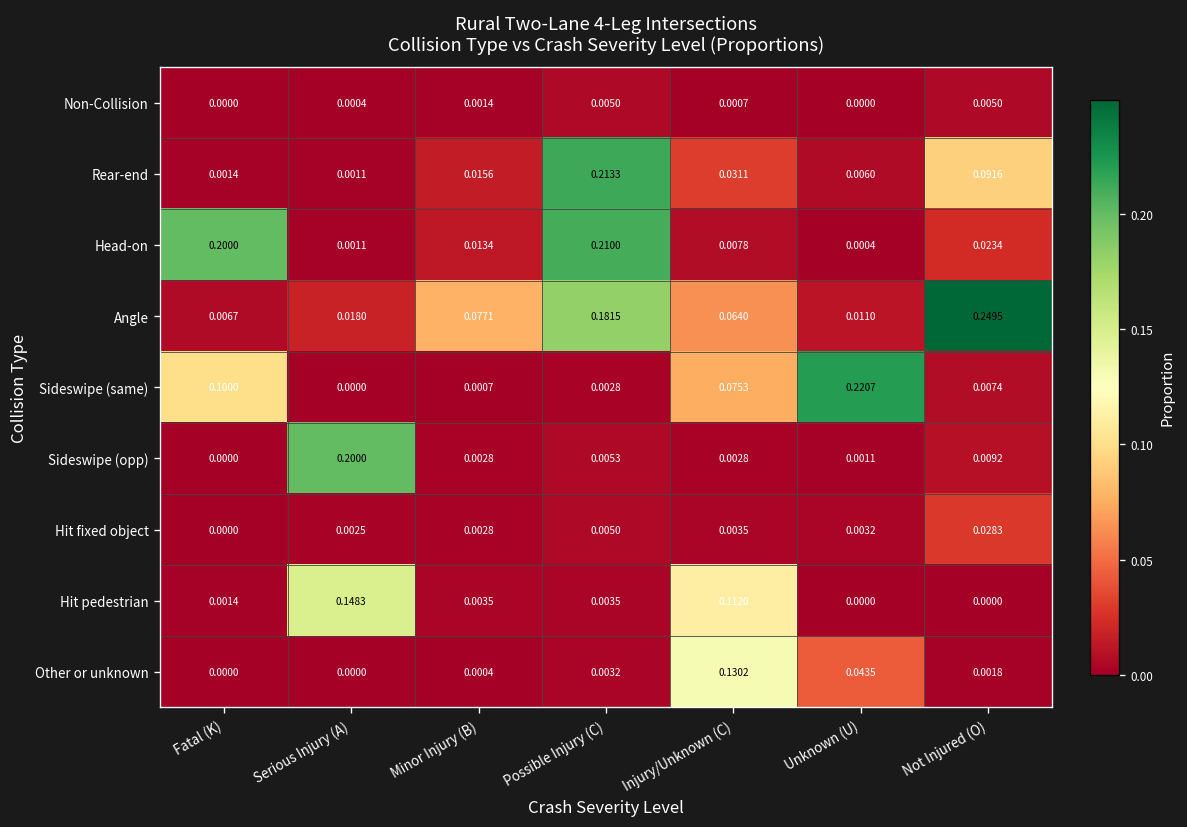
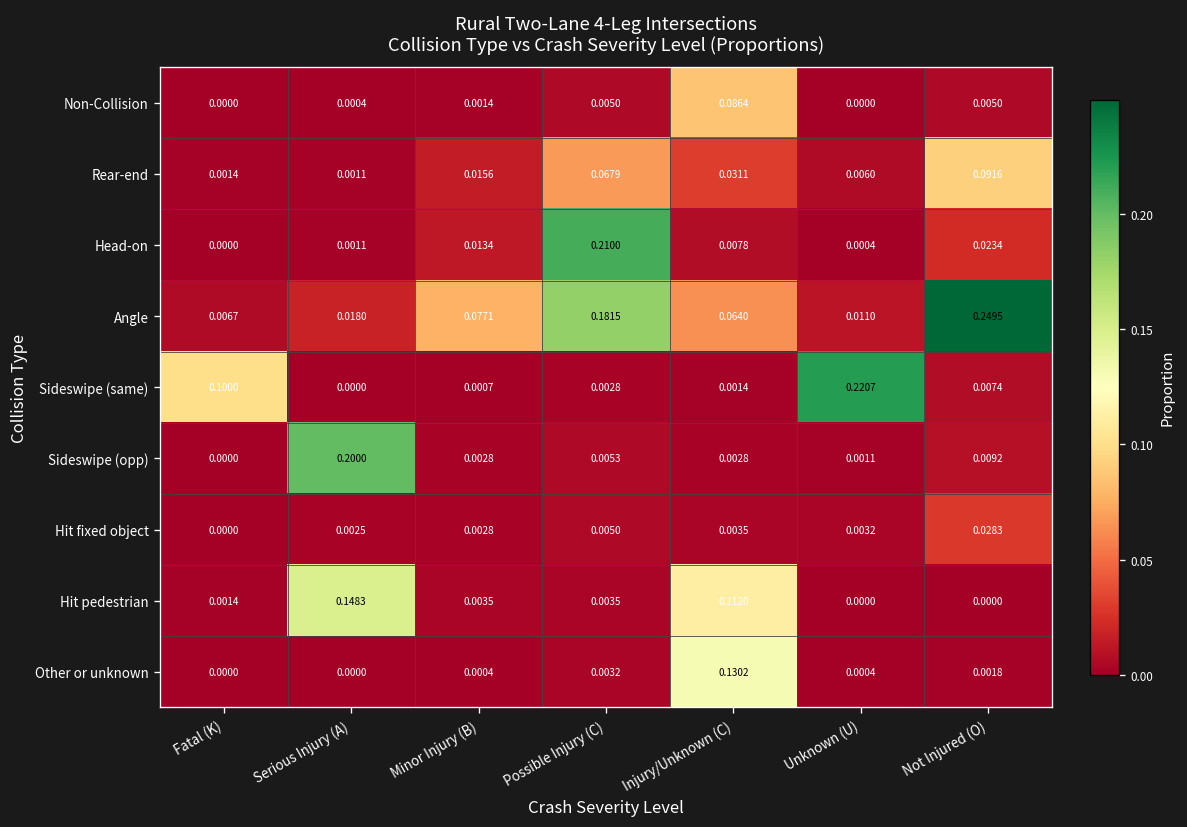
  {
    "Non-Collision": {
      "Fatal (K)": 0.0000,
      "Serious Injury (A)": 0.0004,
      "Minor Injury (B)": 0.0014,
      "Possible Injury (C)": 0.0050,
-     "Injury/Unknown (C)": 0.0007,
+     "Injury/Unknown (C)": 0.0864,
      "Unknown (U)": 0.0000,
      "Not Injured (O)": 0.0050
    },
    "Rear-end": {
      "Fatal (K)": 0.0014,
      "Serious Injury (A)": 0.0011,
      "Minor Injury (B)": 0.0156,
-     "Possible Injury (C)": 0.2133,
+     "Possible Injury (C)": 0.0679,
      "Injury/Unknown (C)": 0.0311,
      "Unknown (U)": 0.0060,
      "Not Injured (O)": 0.0916
    },
    "Head-on": {
-     "Fatal (K)": 0.2000,
+     "Fatal (K)": 0.0000,
      "Serious Injury (A)": 0.0011,
      "Minor Injury (B)": 0.0134,
      "Possible Injury (C)": 0.2100,
      "Injury/Unknown (C)": 0.0078,
      "Unknown (U)": 0.0004,
      "Not Injured (O)": 0.0234
    },
    "Angle": {
      "Fatal (K)": 0.0067,
      "Serious Injury (A)": 0.0180,
      "Minor Injury (B)": 0.0771,
      "Possible Injury (C)": 0.1815,
      "Injury/Unknown (C)": 0.0640,
      "Unknown (U)": 0.0110,
      "Not Injured (O)": 0.2495
    },
    "Sideswipe (same)": {
      "Fatal (K)": 0.1000,
      "Serious Injury (A)": 0.0000,
      "Minor Injury (B)": 0.0007,
      "Possible Injury (C)": 0.0028,
-     "Injury/Unknown (C)": 0.0753,
+     "Injury/Unknown (C)": 0.0014,
      "Unknown (U)": 0.2207,
      "Not Injured (O)": 0.0074
    },
    "Sideswipe (opp)": {
      "Fatal (K)": 0.0000,
      "Serious Injury (A)": 0.2000,
      "Minor Injury (B)": 0.0028,
      "Possible Injury (C)": 0.0053,
      "Injury/Unknown (C)": 0.0028,
      "Unknown (U)": 0.0011,
      "Not Injured (O)": 0.0092
    },
    "Hit fixed object": {
      "Fatal (K)": 0.0000,
      "Serious Injury (A)": 0.0025,
      "Minor Injury (B)": 0.0028,
      "Possible Injury (C)": 0.0050,
      "Injury/Unknown (C)": 0.0035,
      "Unknown (U)": 0.0032,
      "Not Injured (O)": 0.0283
    },
    "Hit pedestrian": {
      "Fatal (K)": 0.0014,
      "Serious Injury (A)": 0.1483,
      "Minor Injury (B)": 0.0035,
      "Possible Injury (C)": 0.0035,
      "Injury/Unknown (C)": 0.1120,
      "Unknown (U)": 0.0000,
      "Not Injured (O)": 0.0000
    },
    "Other or unknown": {
      "Fatal (K)": 0.0000,
      "Serious Injury (A)": 0.0000,
      "Minor Injury (B)": 0.0004,
      "Possible Injury (C)": 0.0032,
      "Injury/Unknown (C)": 0.1302,
-     "Unknown (U)": 0.0435,
+     "Unknown (U)": 0.0004,
      "Not Injured (O)": 0.0018
    }
  }
